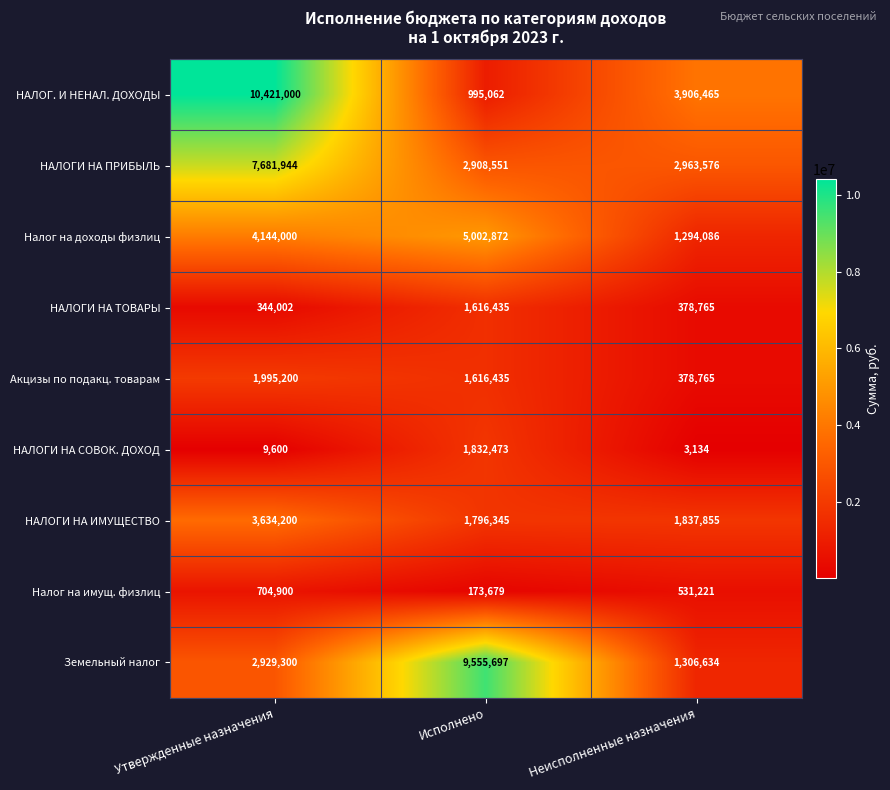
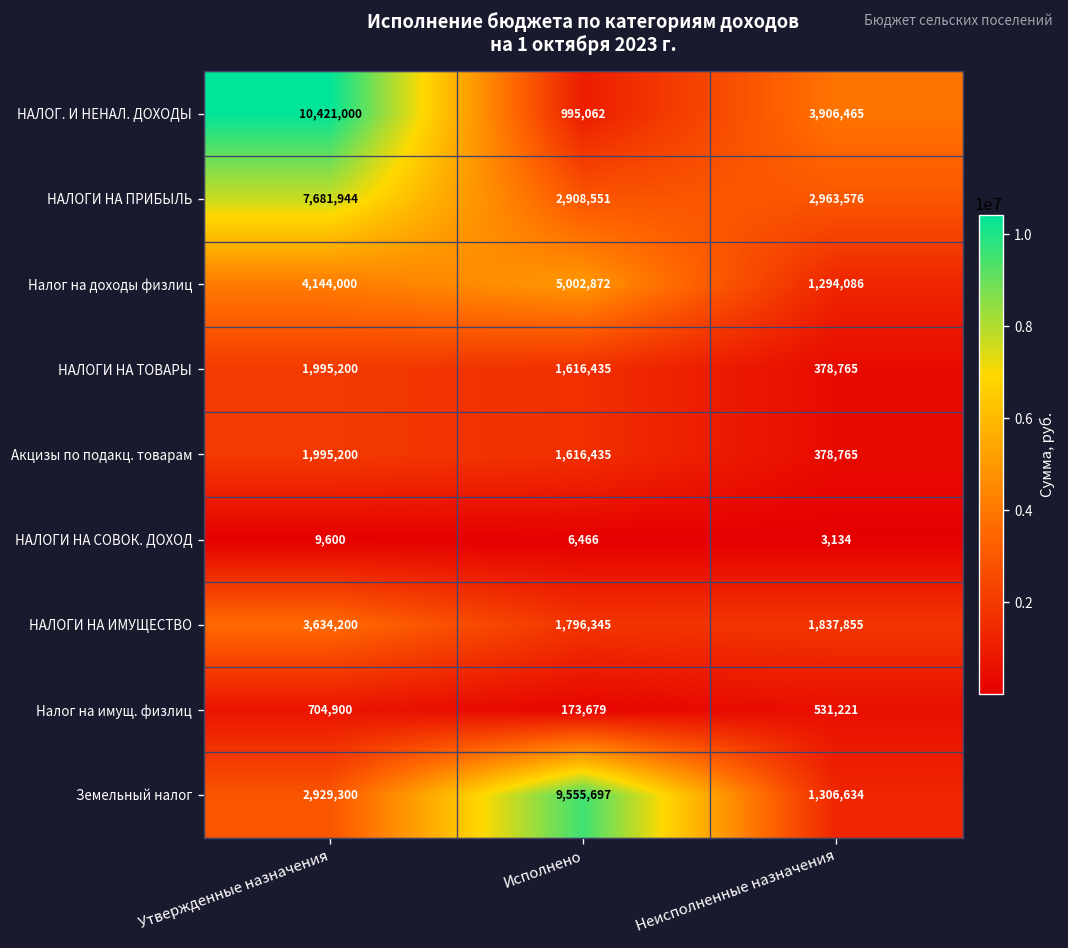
  {
    "НАЛОГ. И НЕНАЛ. ДОХОДЫ": {
      "Утвержденные назначения": "10,421,000",
      "Исполнено": "995,062",
      "Неисполненные назначения": "3,906,465"
    },
    "НАЛОГИ НА ПРИБЫЛЬ": {
      "Утвержденные назначения": "7,681,944",
      "Исполнено": "2,908,551",
      "Неисполненные назначения": "2,963,576"
    },
    "Налог на доходы физлиц": {
      "Утвержденные назначения": "4,144,000",
      "Исполнено": "5,002,872",
      "Неисполненные назначения": "1,294,086"
    },
    "НАЛОГИ НА ТОВАРЫ": {
-     "Утвержденные назначения": "344,002",
+     "Утвержденные назначения": "1,995,200",
      "Исполнено": "1,616,435",
      "Неисполненные назначения": "378,765"
    },
    "Акцизы по подакц. товарам": {
      "Утвержденные назначения": "1,995,200",
      "Исполнено": "1,616,435",
      "Неисполненные назначения": "378,765"
    },
    "НАЛОГИ НА СОВОК. ДОХОД": {
      "Утвержденные назначения": "9,600",
-     "Исполнено": "1,832,473",
+     "Исполнено": "6,466",
      "Неисполненные назначения": "3,134"
    },
    "НАЛОГИ НА ИМУЩЕСТВО": {
      "Утвержденные назначения": "3,634,200",
      "Исполнено": "1,796,345",
      "Неисполненные назначения": "1,837,855"
    },
    "Налог на имущ. физлиц": {
      "Утвержденные назначения": "704,900",
      "Исполнено": "173,679",
      "Неисполненные назначения": "531,221"
    },
    "Земельный налог": {
      "Утвержденные назначения": "2,929,300",
      "Исполнено": "9,555,697",
      "Неисполненные назначения": "1,306,634"
    }
  }
